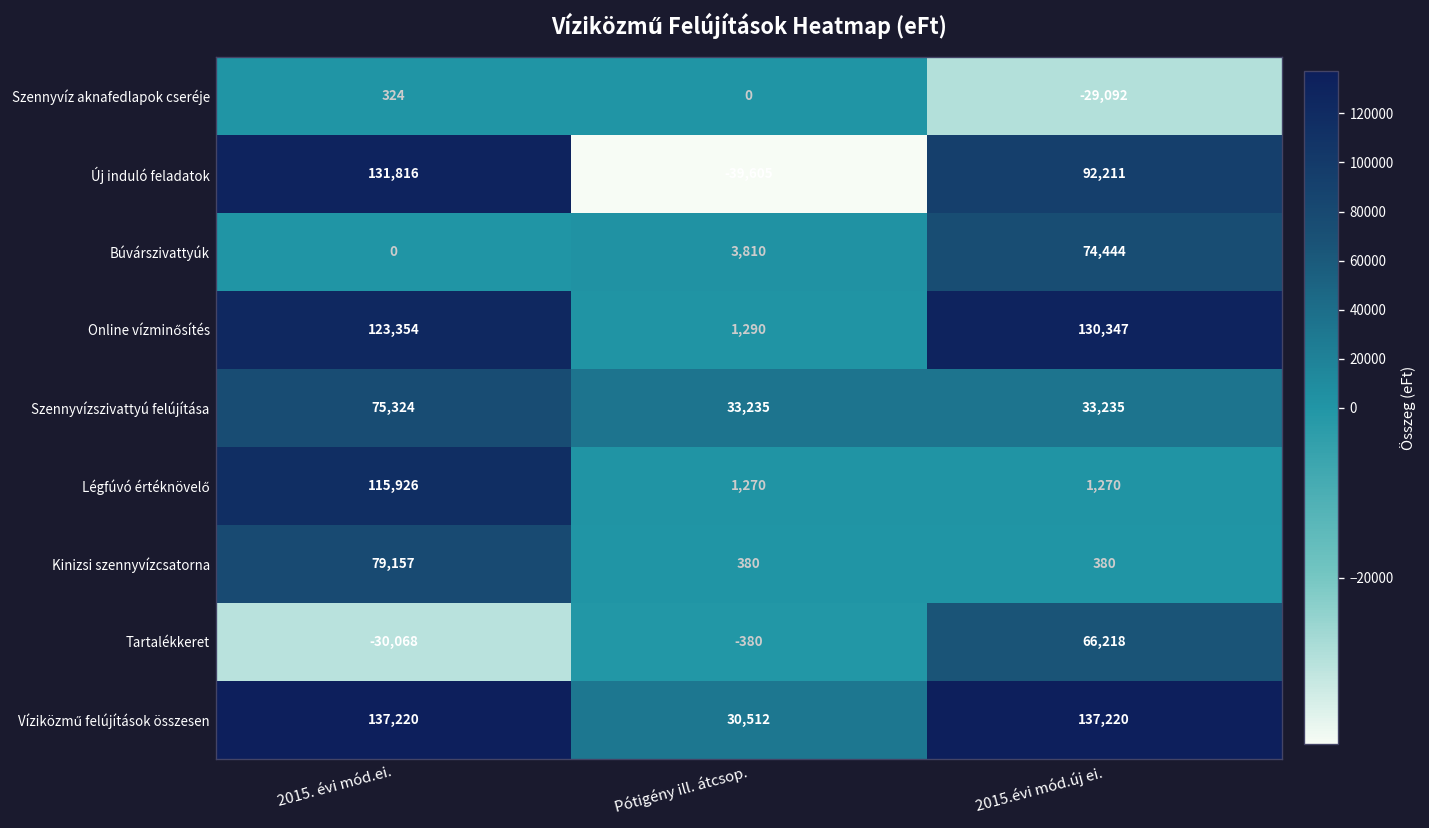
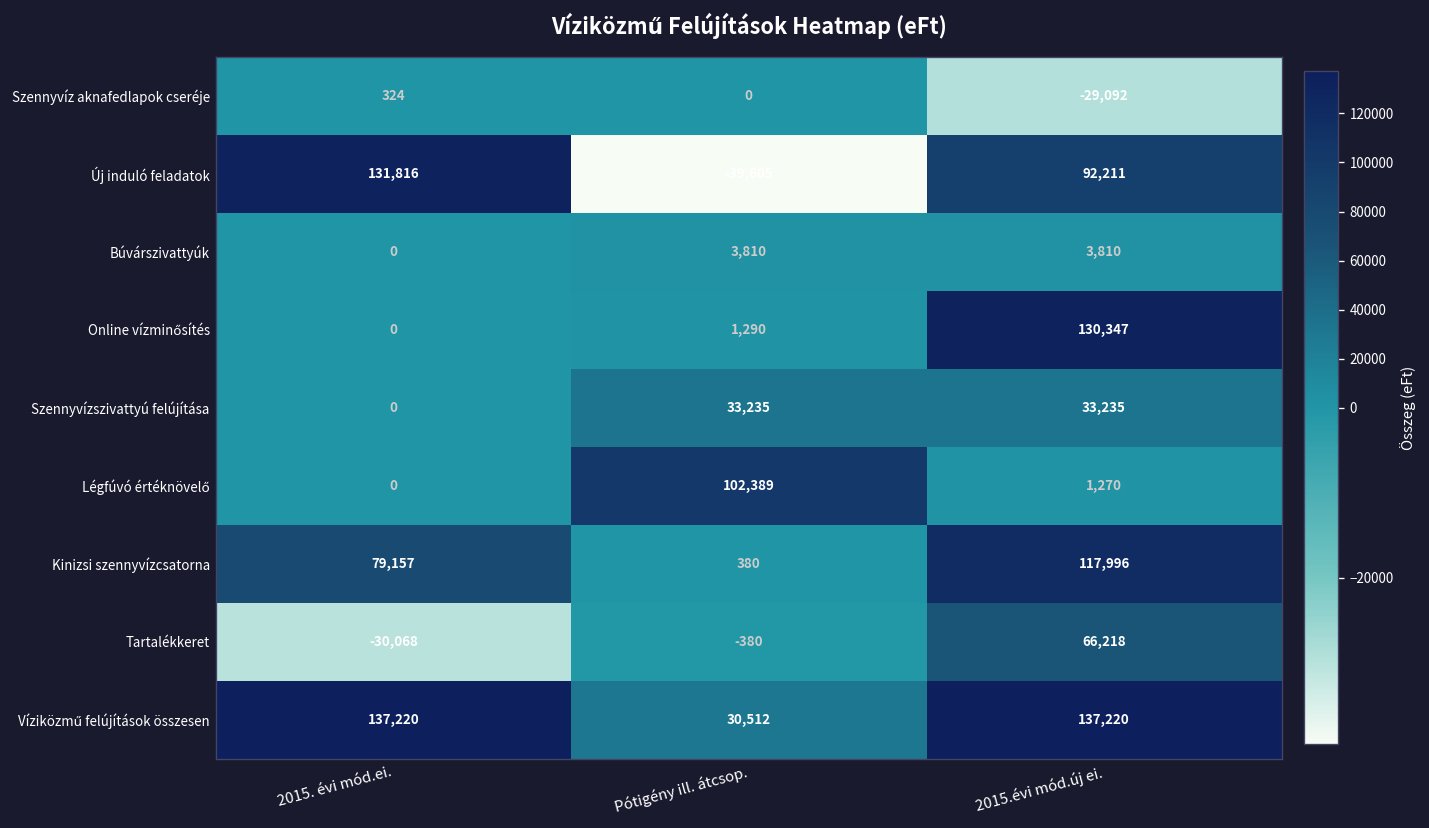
  {
    "Szennyvíz aknafedlapok cseréje": {
      "2015. évi mód.ei.": "324",
      "Pótigény ill. átcsop.": "0",
      "2015.évi mód.új ei.": "-29,092"
    },
    "Új induló feladatok": {
      "2015. évi mód.ei.": "131,816",
      "2015.évi mód.új ei.": "92,211"
    },
    "Búvárszivattyúk": {
      "2015. évi mód.ei.": "0",
      "Pótigény ill. átcsop.": "3,810",
-     "2015.évi mód.új ei.": "74,444"
+     "2015.évi mód.új ei.": "3,810"
    },
    "Online vízminősítés": {
-     "2015. évi mód.ei.": "123,354",
+     "2015. évi mód.ei.": "0",
      "Pótigény ill. átcsop.": "1,290",
      "2015.évi mód.új ei.": "130,347"
    },
    "Szennyvízszivattyú felújítása": {
-     "2015. évi mód.ei.": "75,324",
+     "2015. évi mód.ei.": "0",
      "Pótigény ill. átcsop.": "33,235",
      "2015.évi mód.új ei.": "33,235"
    },
    "Légfúvó értéknövelő": {
-     "2015. évi mód.ei.": "115,926",
-     "Pótigény ill. átcsop.": "1,270",
+     "2015. évi mód.ei.": "0",
+     "Pótigény ill. átcsop.": "102,389",
      "2015.évi mód.új ei.": "1,270"
    },
    "Kinizsi szennyvízcsatorna": {
      "2015. évi mód.ei.": "79,157",
      "Pótigény ill. átcsop.": "380",
-     "2015.évi mód.új ei.": "380"
+     "2015.évi mód.új ei.": "117,996"
    },
    "Tartalékkeret": {
      "2015. évi mód.ei.": "-30,068",
      "Pótigény ill. átcsop.": "-380",
      "2015.évi mód.új ei.": "66,218"
    },
    "Víziközmű felújítások összesen": {
      "2015. évi mód.ei.": "137,220",
      "Pótigény ill. átcsop.": "30,512",
      "2015.évi mód.új ei.": "137,220"
    }
  }
